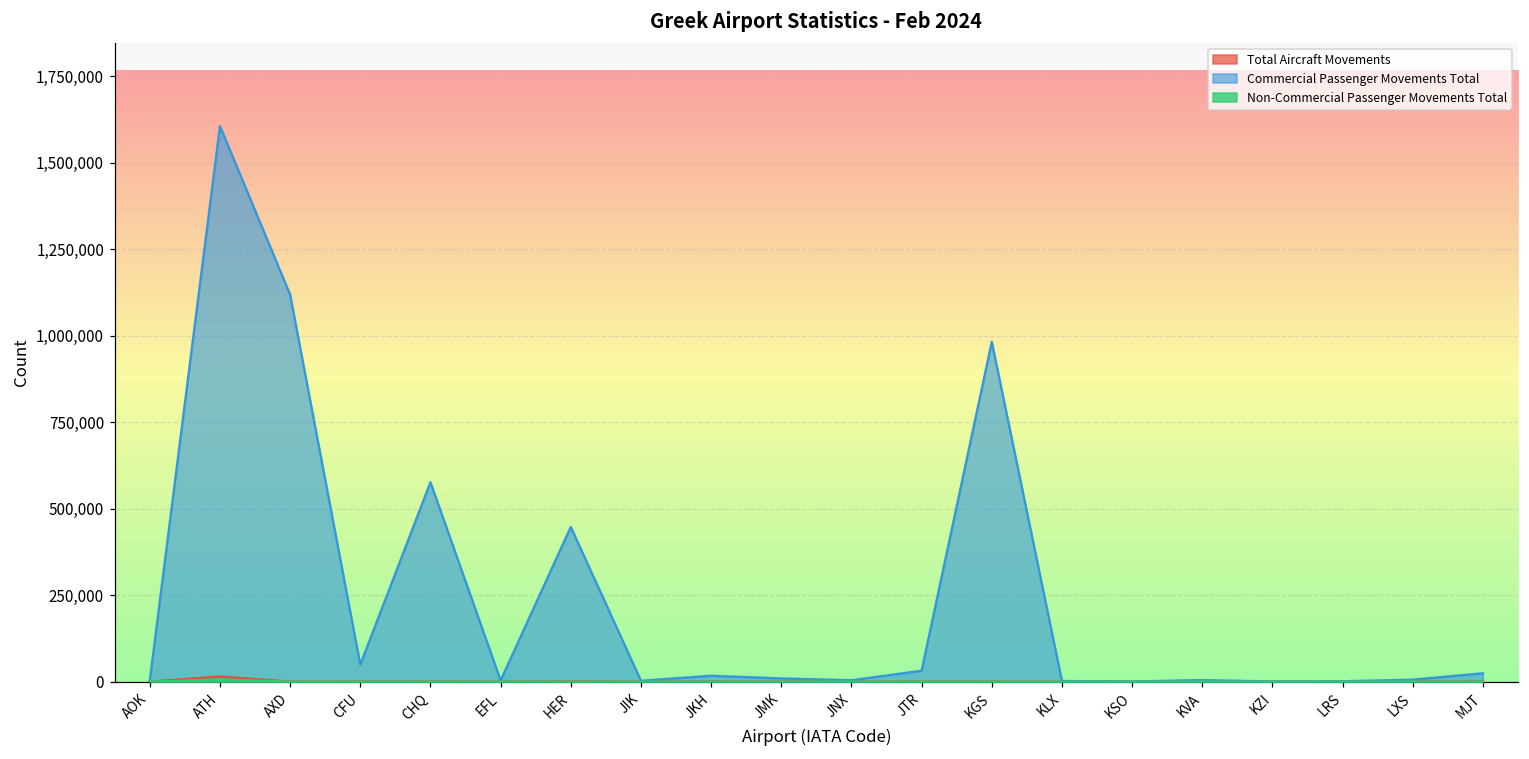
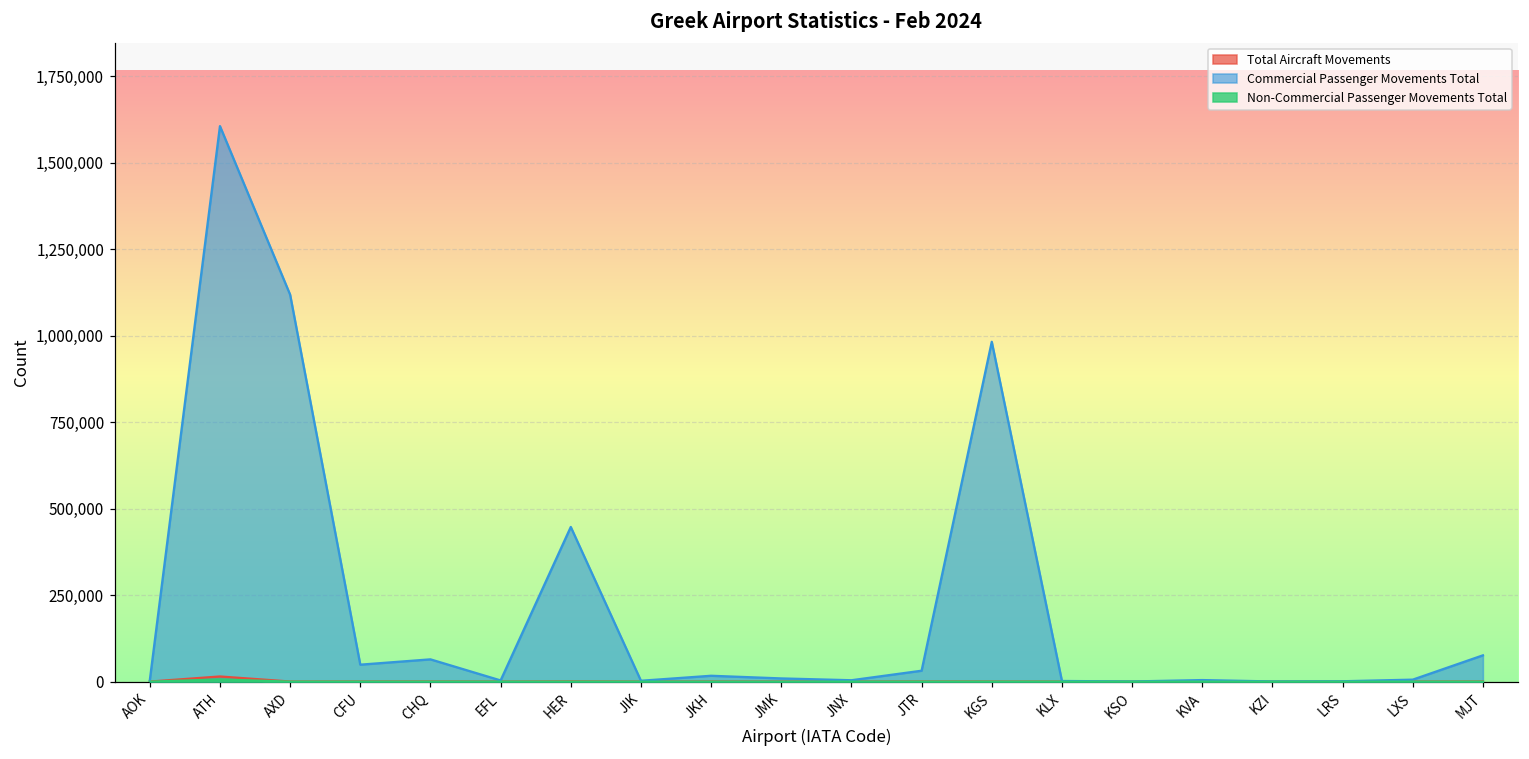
  {
    "Total Aircraft Movements": {
      "ATH": "10,000"
    },
    "Commercial Passenger Movements Total": {
      "ATH": "1,610,000",
      "AXD": "1,120,000",
      "CFU": "50,000",
-     "CHQ": "580,000",
+     "CHQ": "60,000",
      "HER": "450,000",
      "JKH": "20,000",
      "JMK": "10,000",
      "JTR": "30,000",
      "KGS": "980,000",
-     "MJT": "20,000"
+     "MJT": "80,000"
    },
    "Non-Commercial Passenger Movements Total": {
      "ATH": "10,000"
    }
  }
